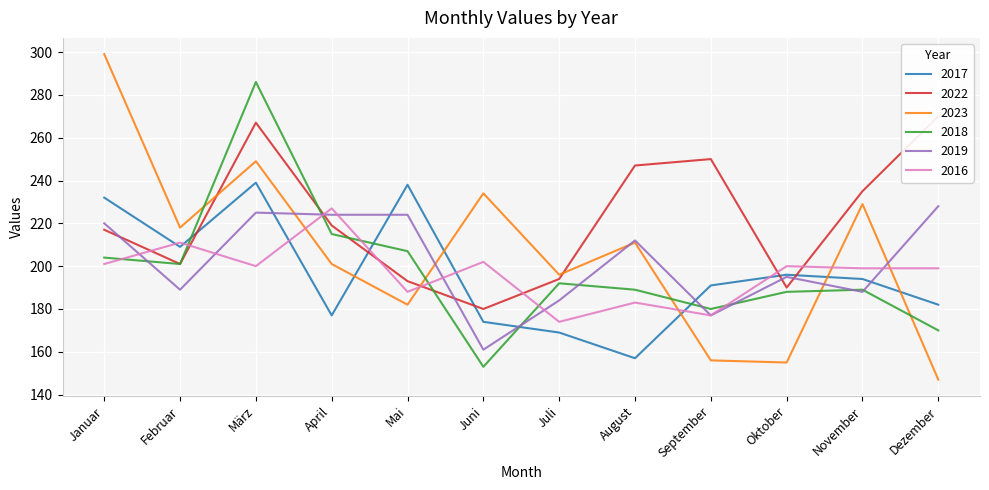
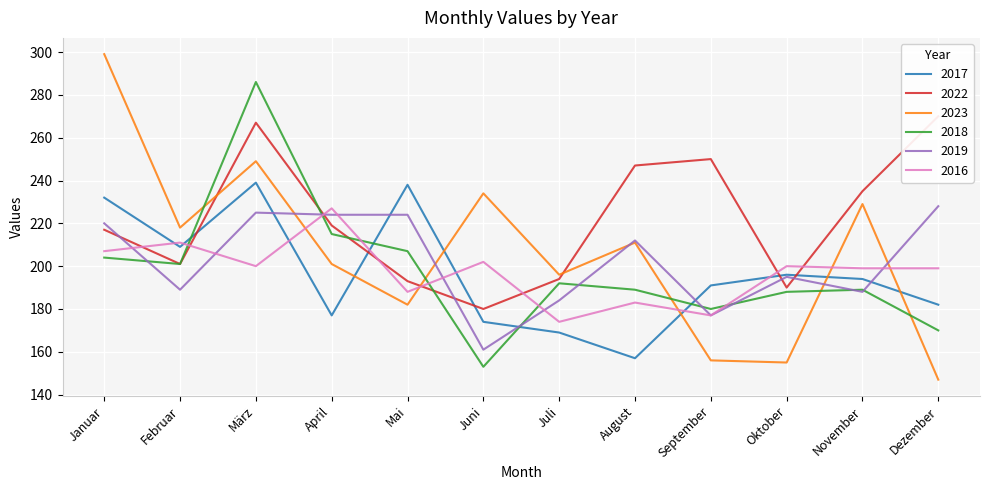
  {
    "2017": {
      "Januar": 232,
      "Februar": 209,
      "März": 239,
      "April": 177,
      "Mai": 238,
      "Juni": 174,
      "Juli": 169,
      "August": 157,
      "September": 191,
      "November": 194,
      "Dezember": 182
    },
    "2022": {
      "Januar": 217,
      "März": 267,
      "April": 219,
      "Mai": 193,
      "Juni": 180,
      "Juli": 194,
      "August": 247,
      "September": 250,
      "Oktober": 190,
      "November": 235
    },
    "2023": {
      "Januar": 299,
      "Februar": 218,
      "März": 249,
      "April": 201,
      "Mai": 182,
      "Juni": 234,
      "Juli": 196,
      "September": 156,
      "Oktober": 155,
      "November": 229,
      "Dezember": 147
    },
    "2018": {
      "Januar": 204,
      "März": 286,
      "April": 215,
      "Mai": 207,
      "Juni": 153,
      "Juli": 192,
      "August": 189,
      "September": 180,
      "Oktober": 188,
      "Dezember": 170
    },
    "2019": {
      "Januar": 220,
      "Februar": 189,
      "März": 225,
      "April": 224,
      "Mai": 224,
      "Juni": 161,
      "Juli": 184,
      "Dezember": 228
    },
    "2016": {
-     "Januar": 201,
+     "Januar": 207,
      "Februar": 211,
      "März": 200,
      "April": 227,
      "Mai": 188,
      "Juni": 202,
      "Juli": 174,
      "August": 183,
      "Oktober": 200,
      "November": 199,
      "Dezember": 199
    }
  }
